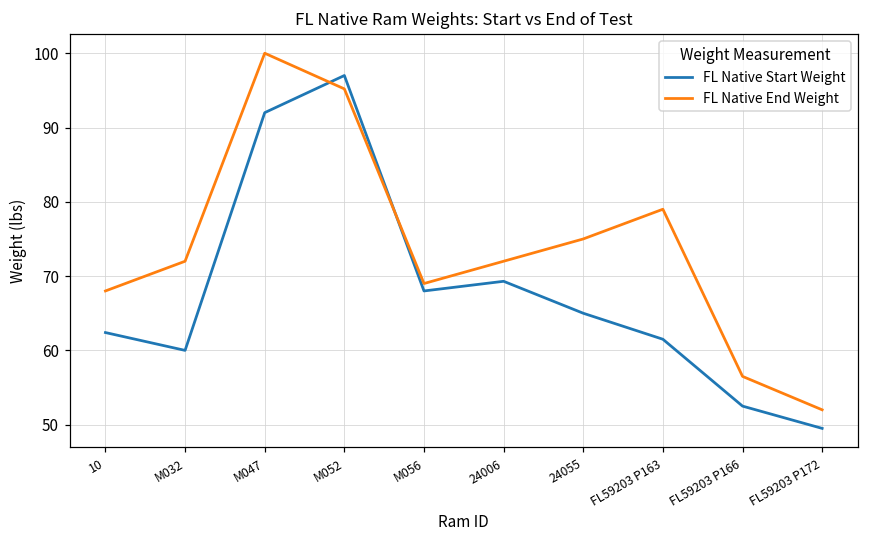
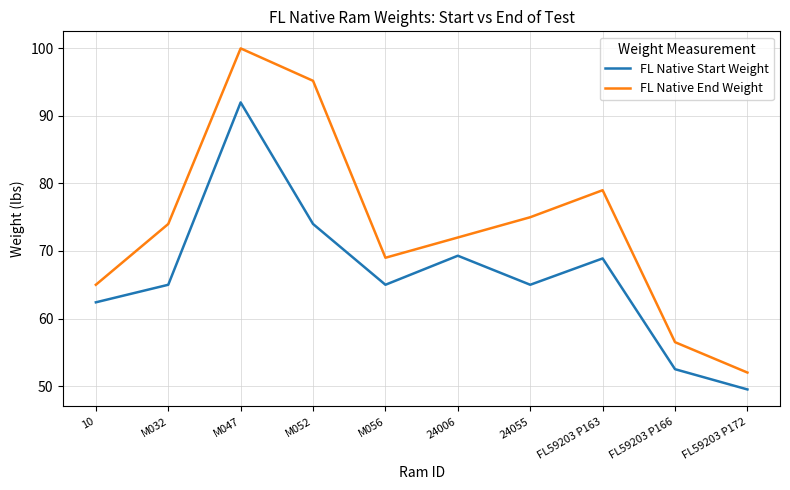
  {
    "FL Native Start Weight": {
      "10": 62,
-     "M032": 60,
+     "M032": 65,
      "M047": 92,
-     "M052": 97,
-     "M056": 68,
+     "M052": 74,
+     "M056": 65,
      "24006": 69,
      "24055": 65,
-     "FL59203 P163": 62,
+     "FL59203 P163": 69,
      "FL59203 P166": 53,
      "FL59203 P172": 50
    },
    "FL Native End Weight": {
-     "10": 68,
-     "M032": 72,
+     "10": 65,
+     "M032": 74,
      "M047": 100,
      "M052": 95,
      "M056": 69,
      "24006": 72,
      "24055": 75,
      "FL59203 P163": 79,
      "FL59203 P166": 57,
      "FL59203 P172": 52
    }
  }
